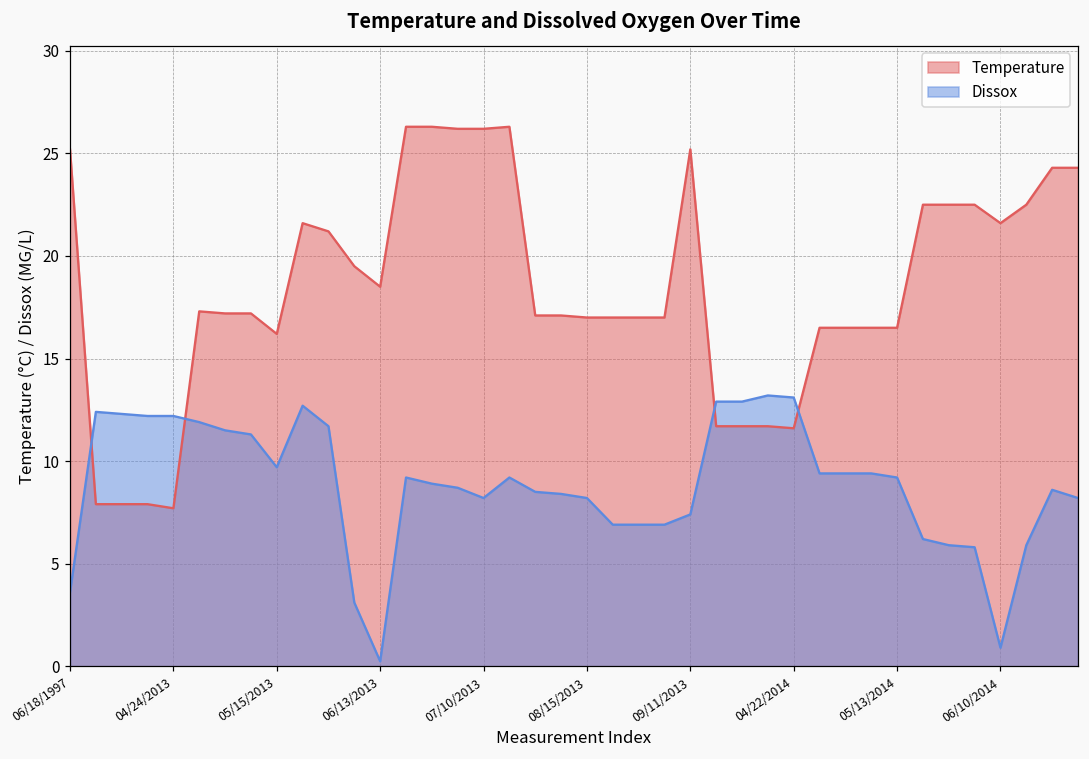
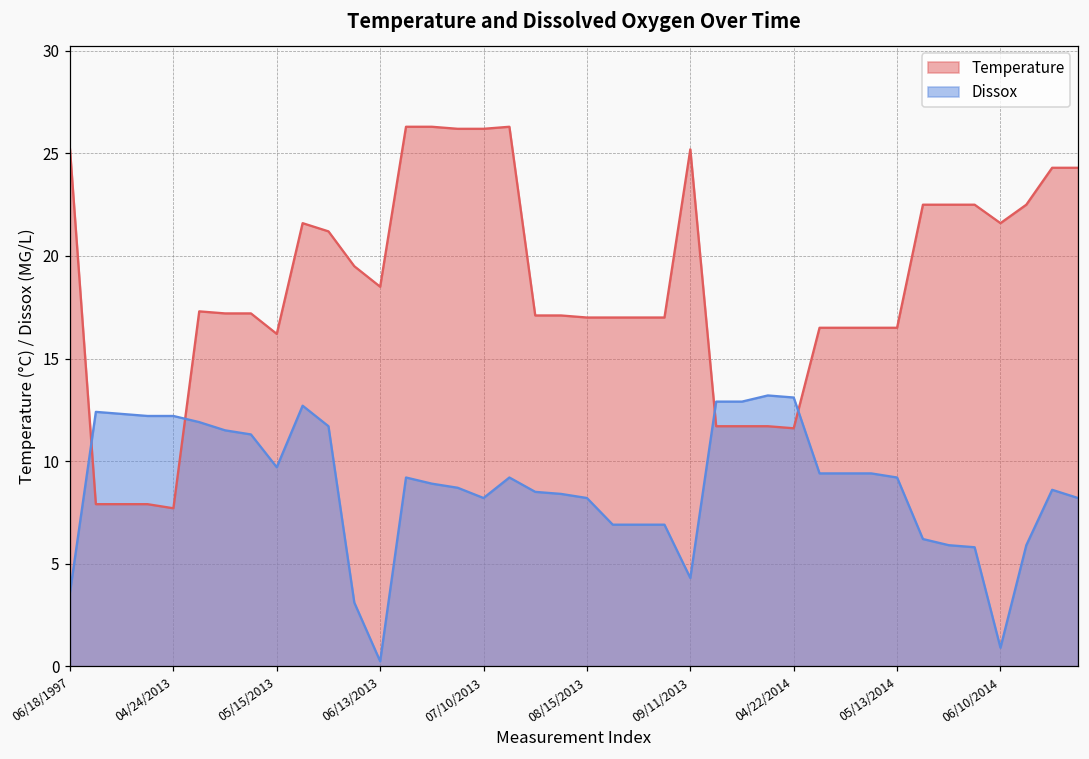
  {
    "Temperature": {
      "06/18/1997": 25.2,
      "09/11/2013": 25.2
    },
    "Dissox": {
      "06/18/1997": 3.6,
-     "09/11/2013": 7.4
+     "09/11/2013": 4.3
    }
  }
